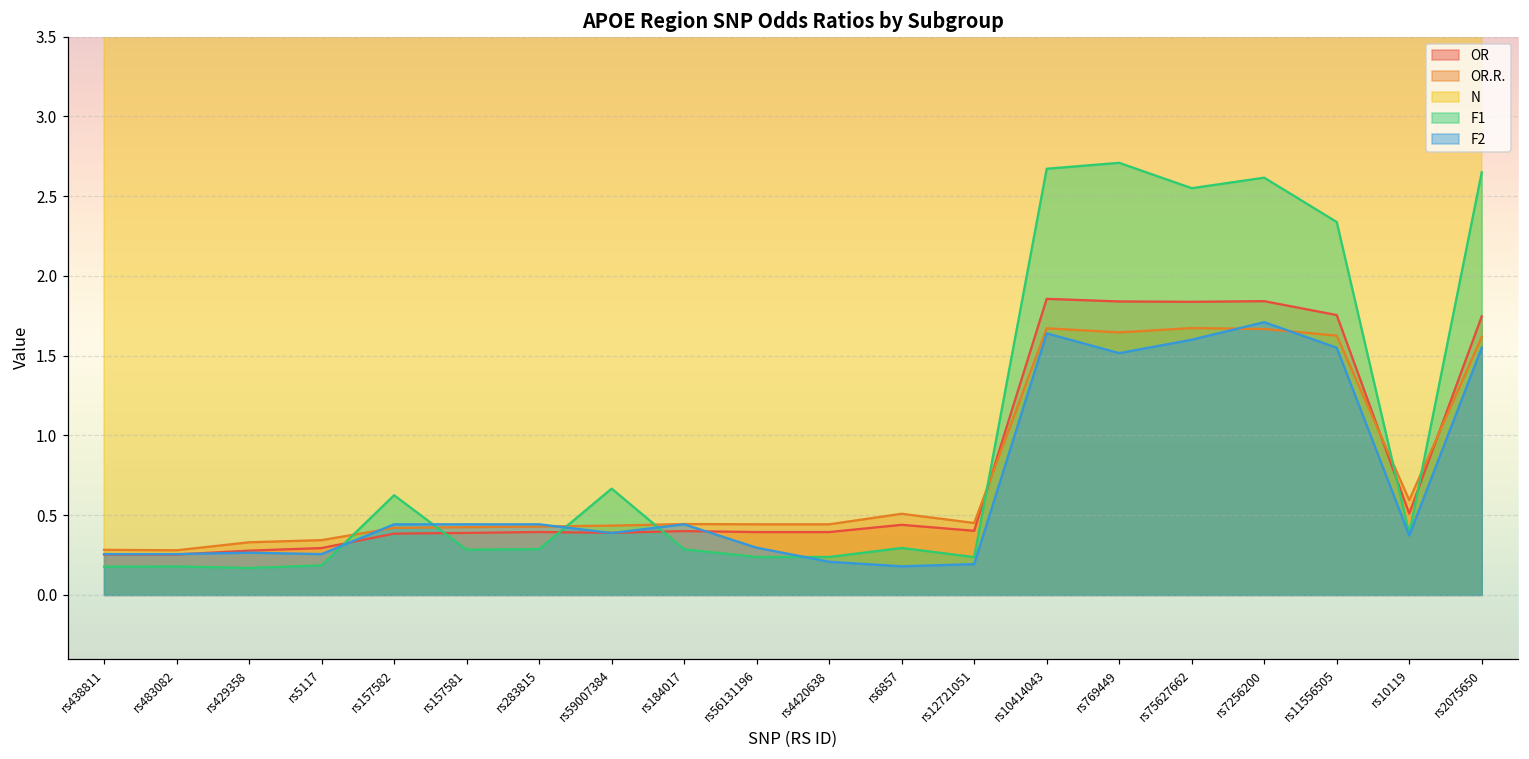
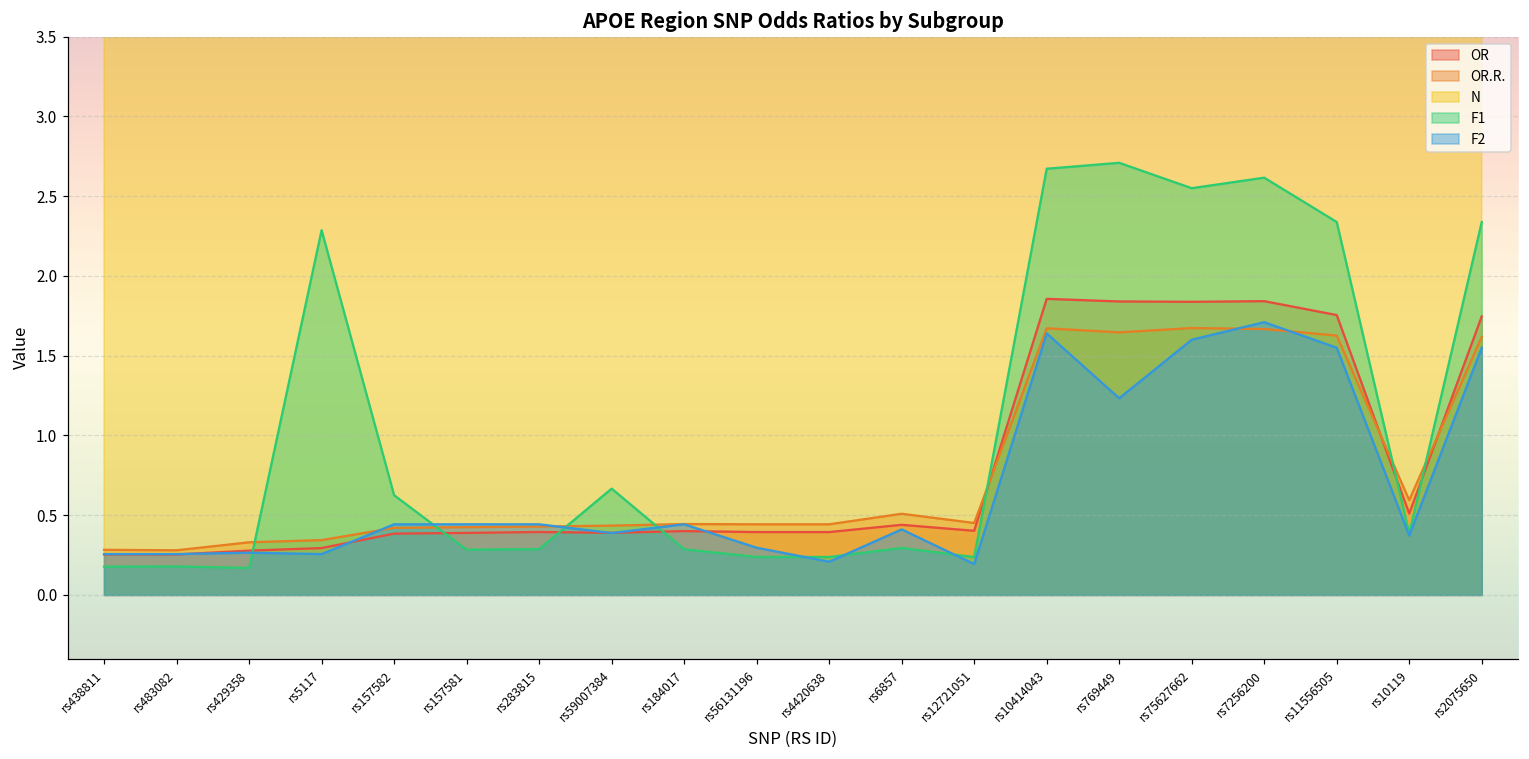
  {
    "F1": {
      "rs438811": 0.18,
      "rs483082": 0.18,
      "rs429358": 0.17,
-     "rs5117": 0.19,
+     "rs5117": 2.29,
      "rs157582": 0.63,
      "rs157581": 0.28,
      "rs283815": 0.29,
      "rs59007384": 0.67,
      "rs184017": 0.29,
      "rs56131196": 0.24,
      "rs4420638": 0.24,
      "rs6857": 0.29,
      "rs12721051": 0.24,
      "rs10414043": 2.67,
      "rs769449": 2.71,
      "rs75627662": 2.55,
      "rs7256200": 2.62,
      "rs11556505": 2.34,
-     "rs2075650": 2.65
+     "rs2075650": 2.34
    },
    "F2": {
      "rs5117": 0.26,
      "rs157582": 0.44,
      "rs157581": 0.44,
      "rs56131196": 0.30,
      "rs4420638": 0.21,
-     "rs6857": 0.18,
+     "rs6857": 0.41,
      "rs12721051": 0.19,
      "rs10414043": 1.64,
-     "rs769449": 1.52,
+     "rs769449": 1.23,
      "rs75627662": 1.60,
      "rs7256200": 1.71,
      "rs11556505": 1.55,
      "rs2075650": 1.55
    }
  }
